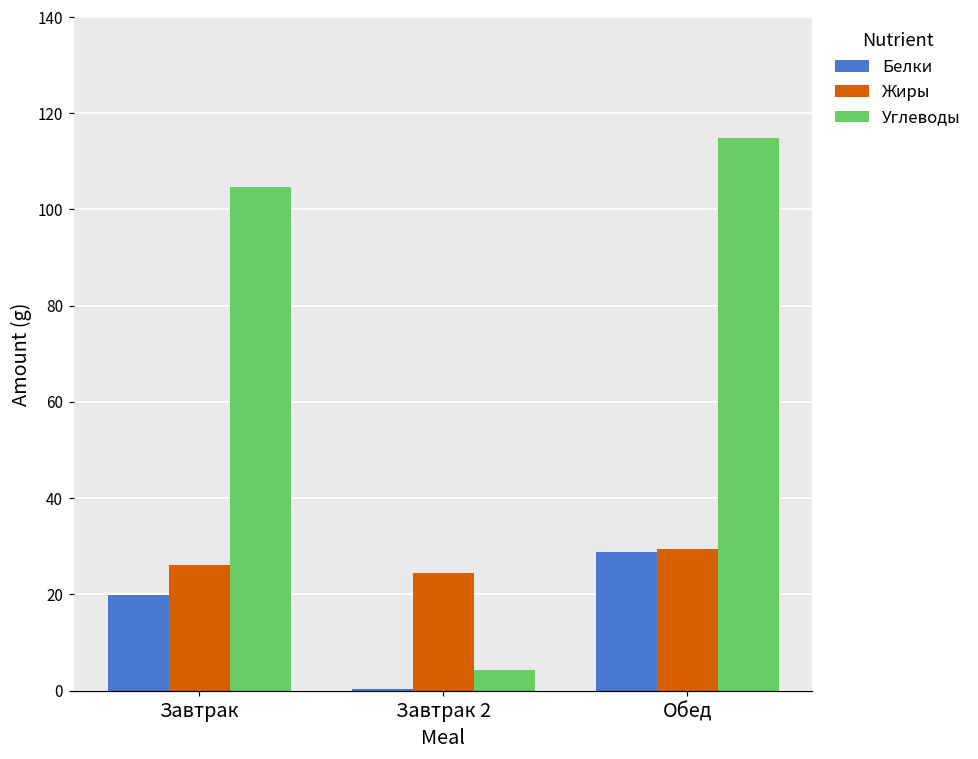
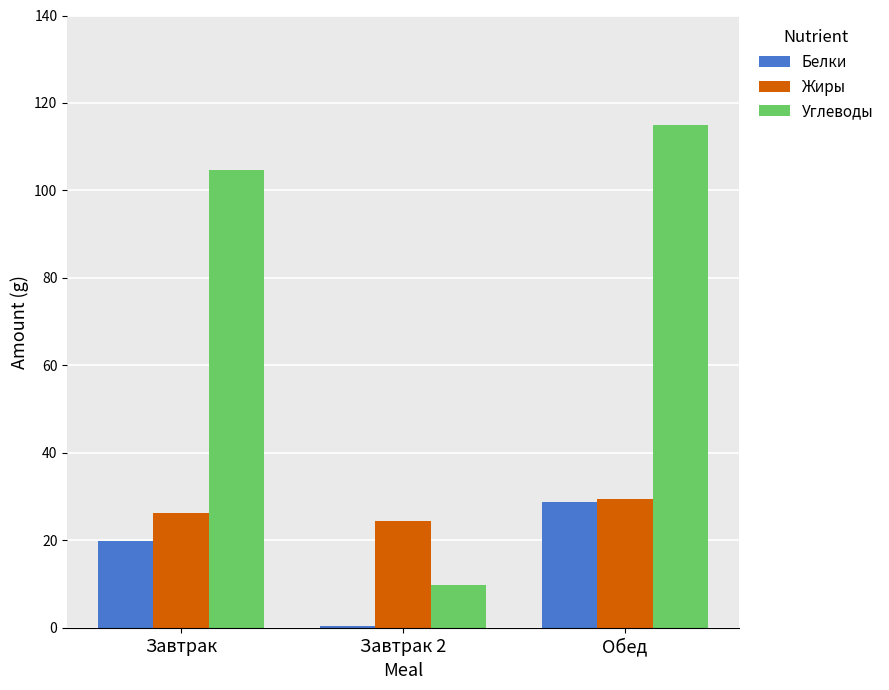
  {
    "Белки": {
      "Завтрак": 20,
      "Обед": 29
    },
    "Жиры": {
      "Завтрак": 26,
      "Завтрак 2": 25,
      "Обед": 29
    },
    "Углеводы": {
      "Завтрак": 105,
-     "Завтрак 2": 4,
+     "Завтрак 2": 10,
      "Обед": 115
    }
  }
